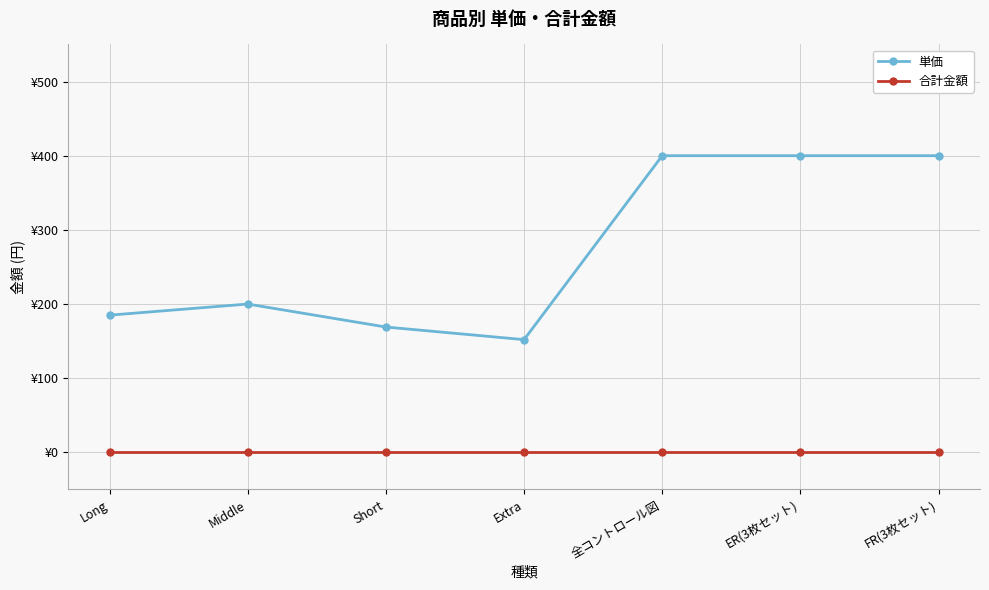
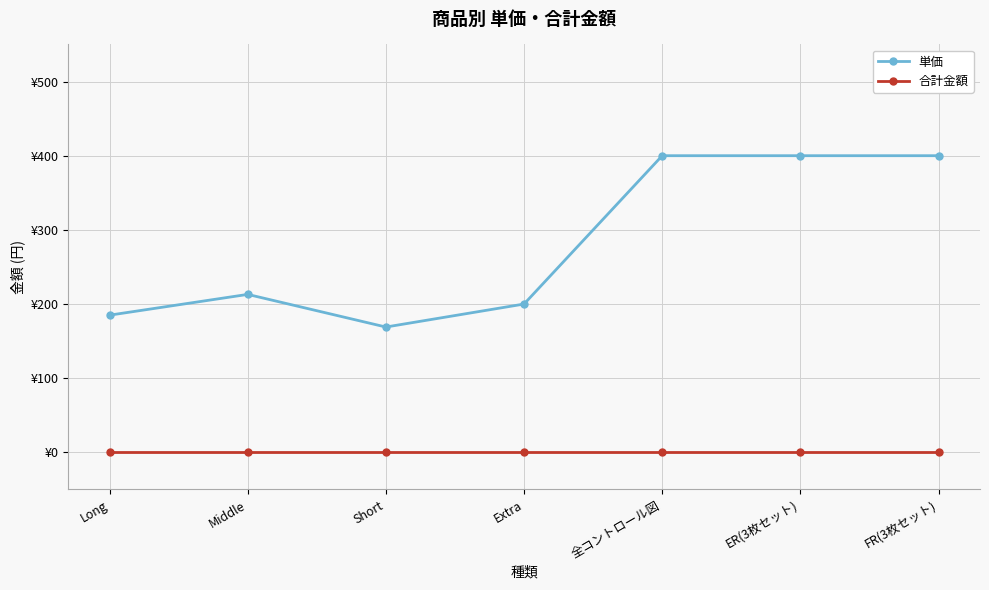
  {
    "単価": {
      "Long": "¥190",
-     "Middle": "¥200",
+     "Middle": "¥210",
      "Short": "¥170",
-     "Extra": "¥150",
+     "Extra": "¥200",
      "全コントロール図": "¥400",
      "ER(3枚セット)": "¥400",
      "FR(3枚セット)": "¥400"
    },
    "合計金額": {
      "Long": "¥0",
      "Middle": "¥0",
      "Short": "¥0",
      "Extra": "¥0",
      "全コントロール図": "¥0",
      "ER(3枚セット)": "¥0",
      "FR(3枚セット)": "¥0"
    }
  }
